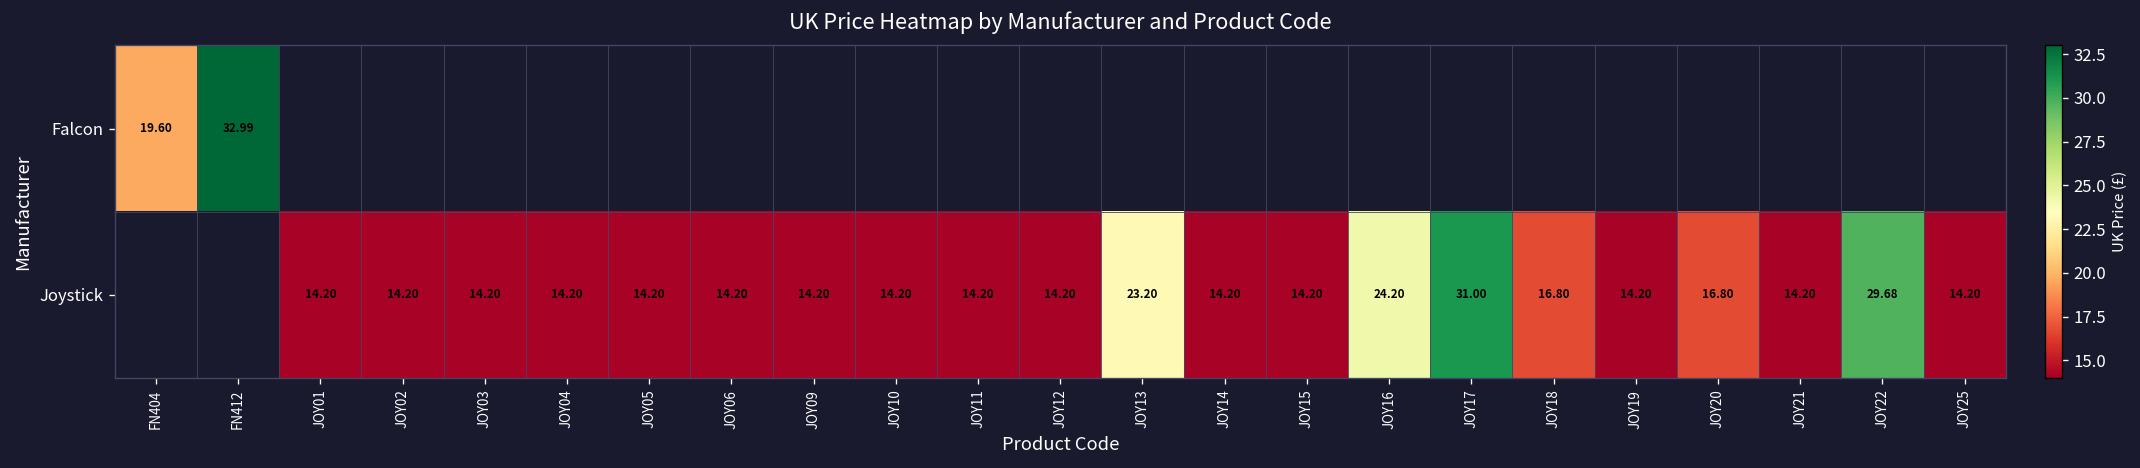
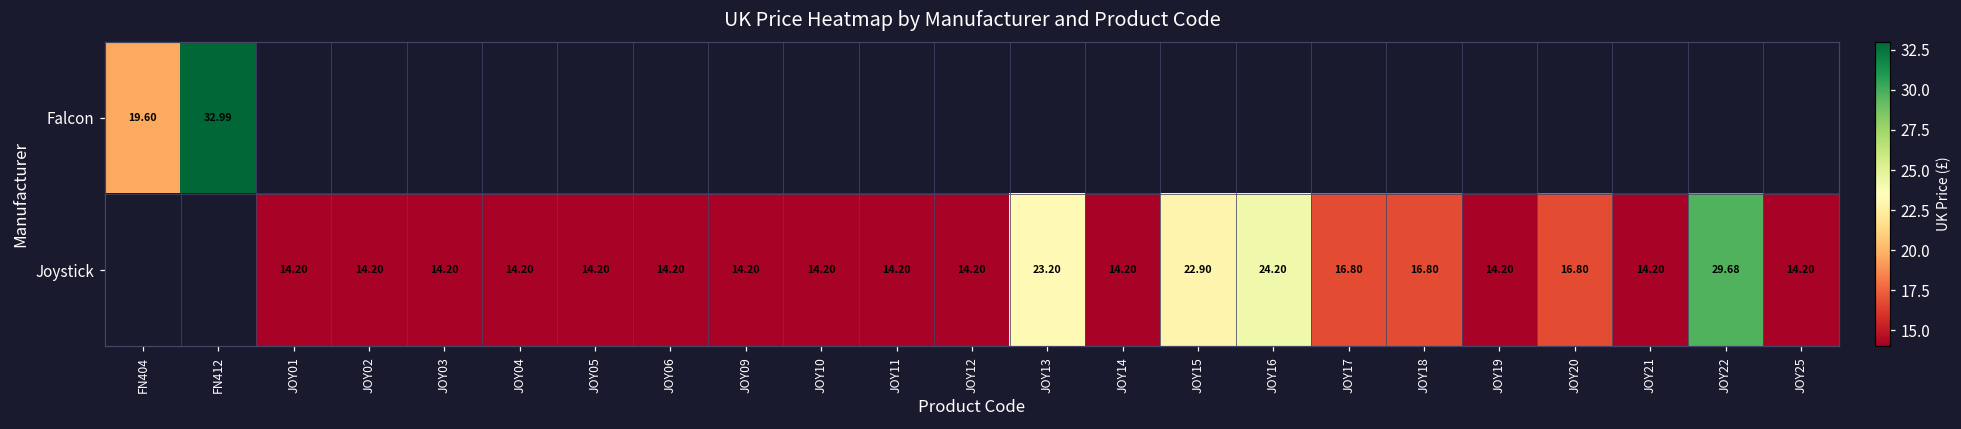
  {
    "Falcon": {
      "FN404": 19.60,
      "FN412": 32.99
    },
    "Joystick": {
      "JOY01": 14.20,
      "JOY02": 14.20,
      "JOY03": 14.20,
      "JOY04": 14.20,
      "JOY05": 14.20,
      "JOY06": 14.20,
      "JOY09": 14.20,
      "JOY10": 14.20,
      "JOY11": 14.20,
      "JOY12": 14.20,
      "JOY13": 23.20,
      "JOY14": 14.20,
-     "JOY15": 14.20,
+     "JOY15": 22.90,
      "JOY16": 24.20,
-     "JOY17": 31.00,
+     "JOY17": 16.80,
      "JOY18": 16.80,
      "JOY19": 14.20,
      "JOY20": 16.80,
      "JOY21": 14.20,
      "JOY22": 29.68,
      "JOY25": 14.20
    }
  }
